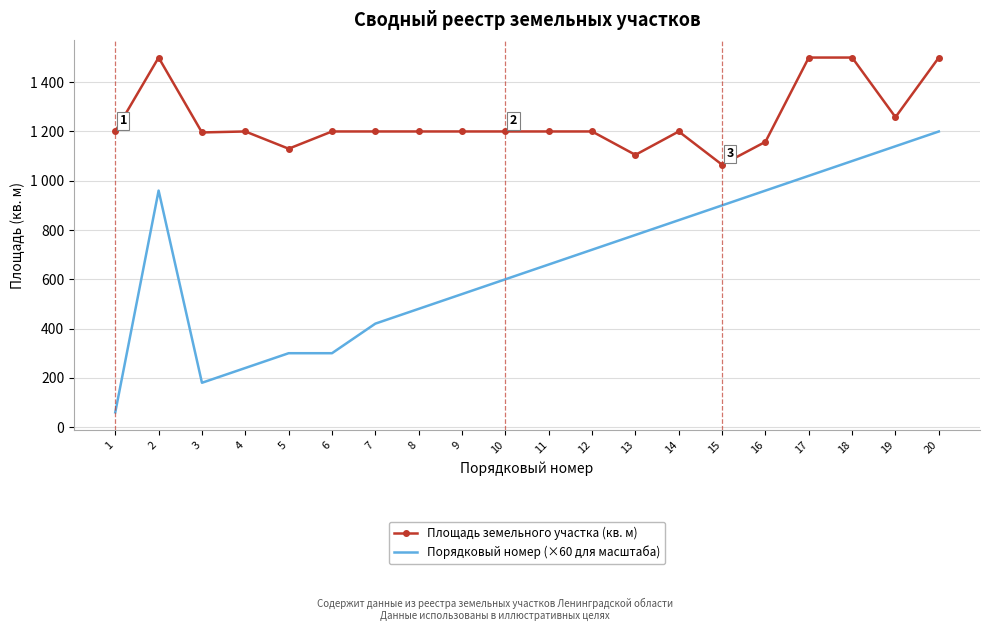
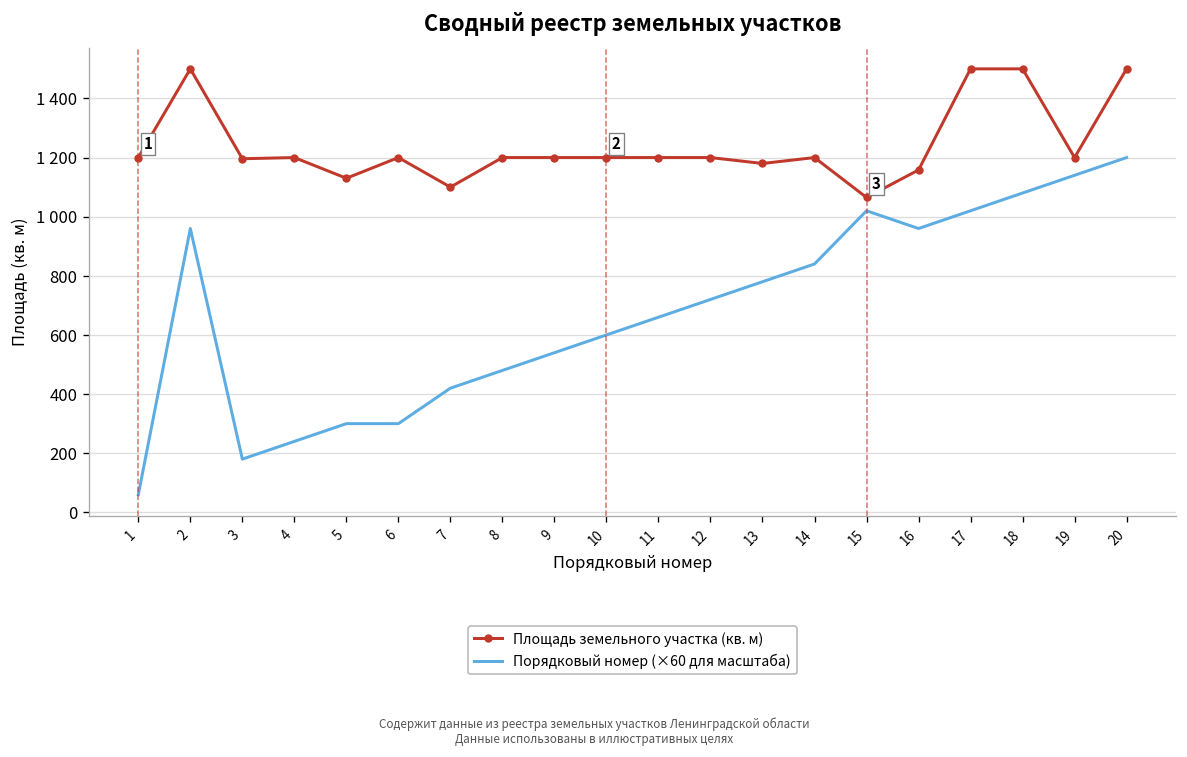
  {
    "Площадь земельного участка (кв. м)": {
      "2": 1500,
      "3": 1200,
      "4": 1200,
      "5": 1130,
      "6": 1200,
-     "7": 1200,
+     "7": 1100,
      "8": 1200,
      "9": 1200,
      "11": 1200,
      "12": 1200,
-     "13": 1110,
+     "13": 1180,
      "14": 1200,
      "16": 1160,
      "17": 1500,
      "18": 1500,
-     "19": 1260,
+     "19": 1200,
      "20": 1500
    },
    "Порядковый номер (×60 для масштаба)": {
      "1": 60,
      "2": 960,
      "3": 180,
      "4": 240,
      "5": 300,
      "6": 300,
      "7": 420,
      "8": 480,
      "9": 540,
      "10": 600,
      "11": 660,
      "12": 720,
      "13": 780,
      "14": 840,
-     "15": 900,
+     "15": 1020,
      "16": 960,
      "17": 1020,
      "18": 1080,
      "19": 1140,
      "20": 1200
    }
  }
